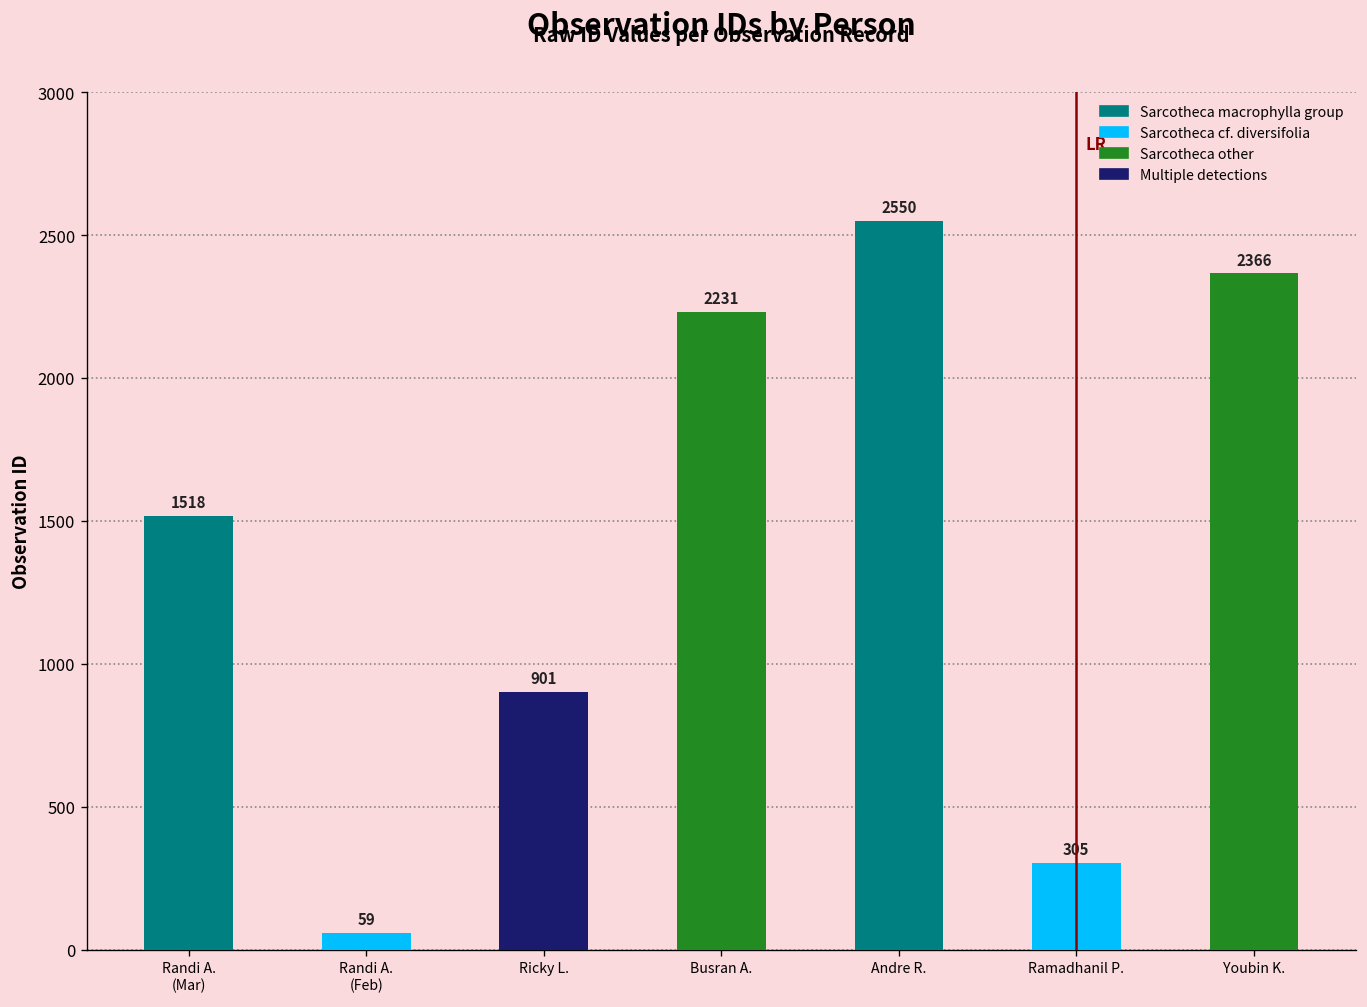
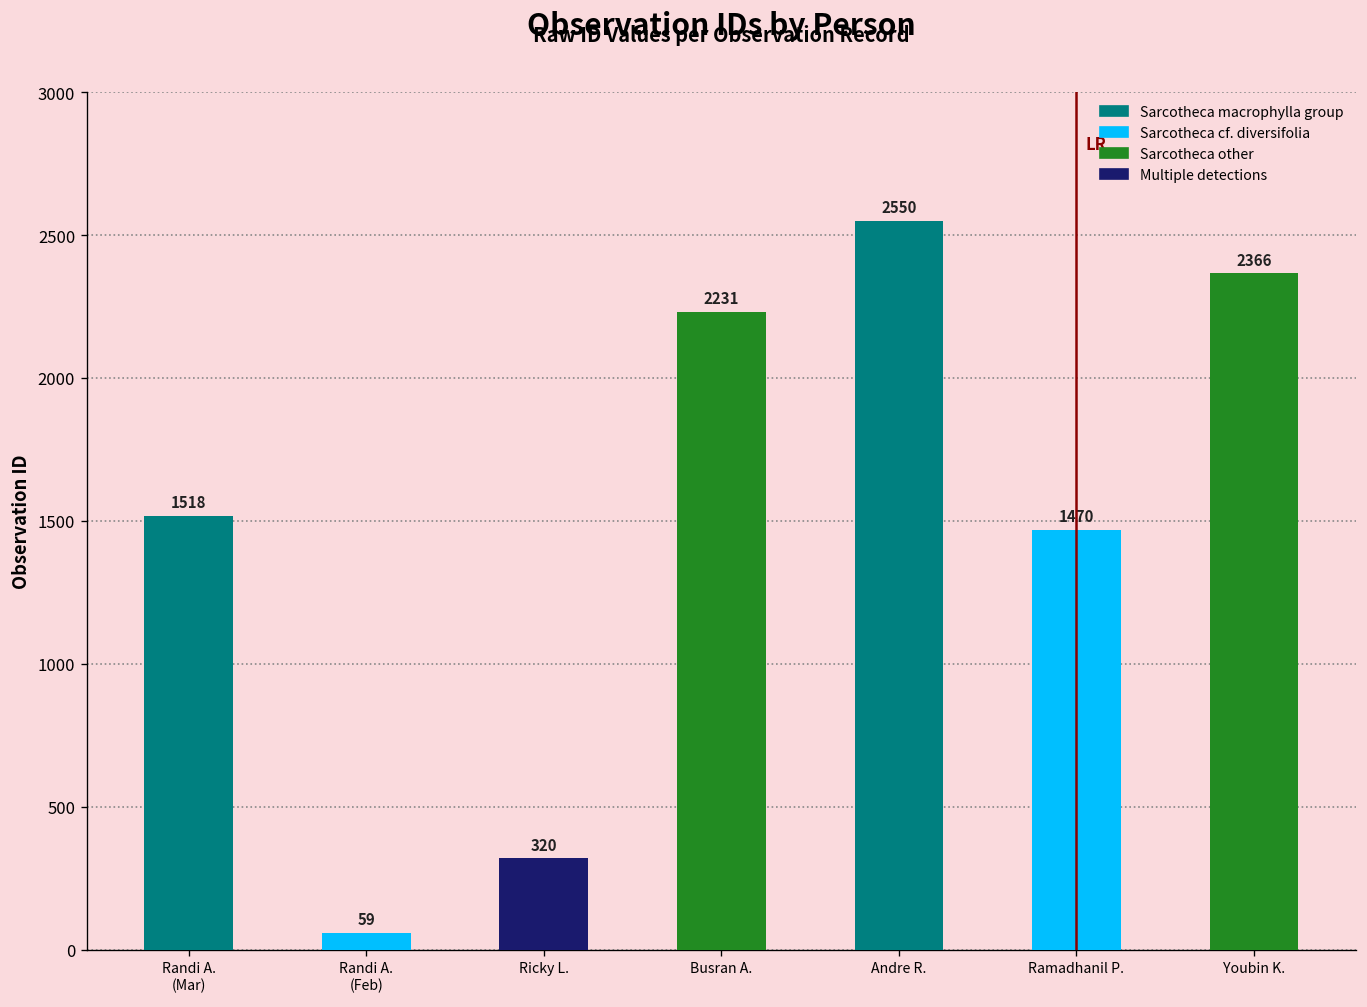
  {
    "Randi A. (Mar)": 1518,
    "Randi A. (Feb)": 59,
-   "Ricky L.": 901,
+   "Ricky L.": 320,
    "Busran A.": 2231,
    "Andre R.": 2550,
-   "Ramadhanil P.": 305,
+   "Ramadhanil P.": 1470,
    "Youbin K.": 2366
  }
